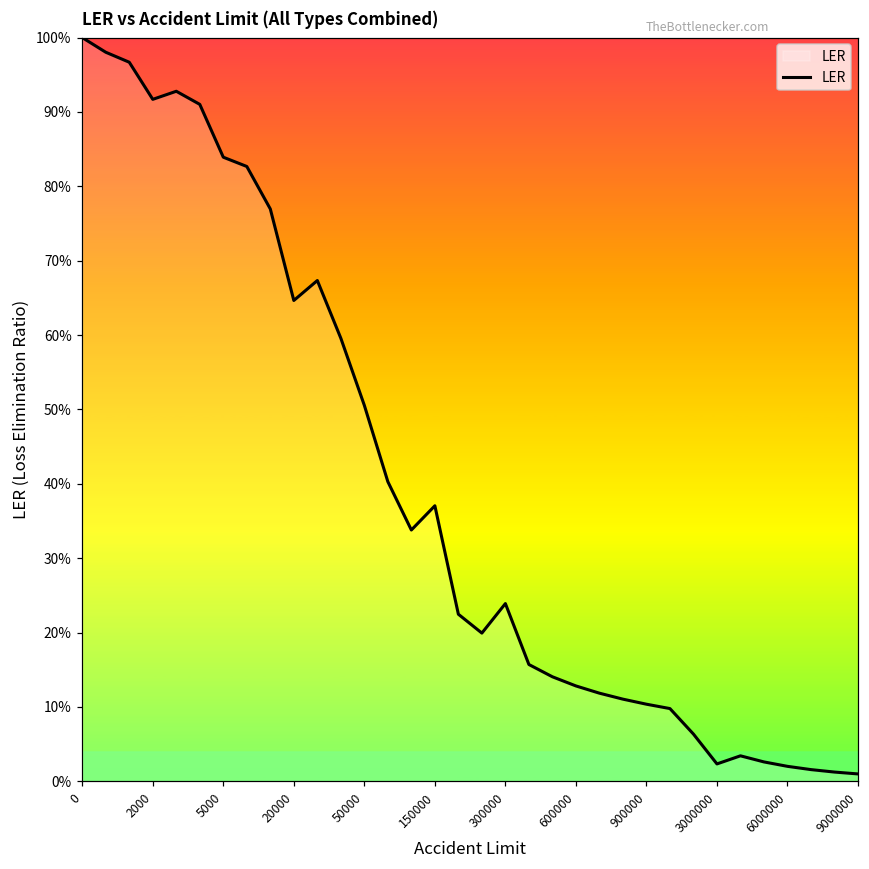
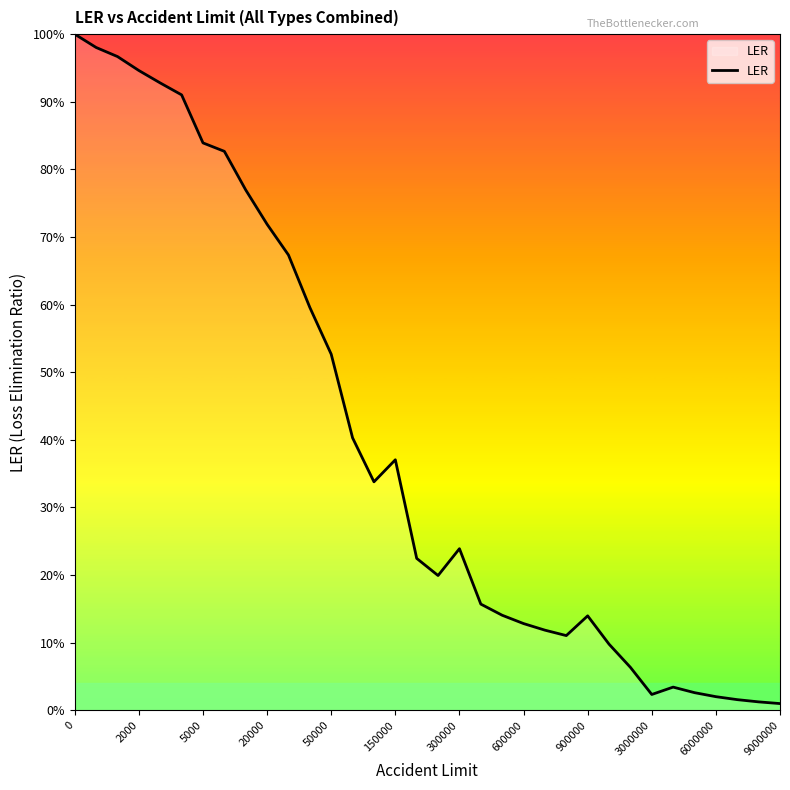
  {
    "0": "100%",
-   "2000": "92%",
+   "2000": "95%",
    "5000": "84%",
-   "20000": "65%",
-   "50000": "51%",
+   "20000": "72%",
+   "50000": "53%",
    "150000": "37%",
    "300000": "24%",
    "600000": "13%",
-   "900000": "10%"
+   "900000": "14%"
  }
